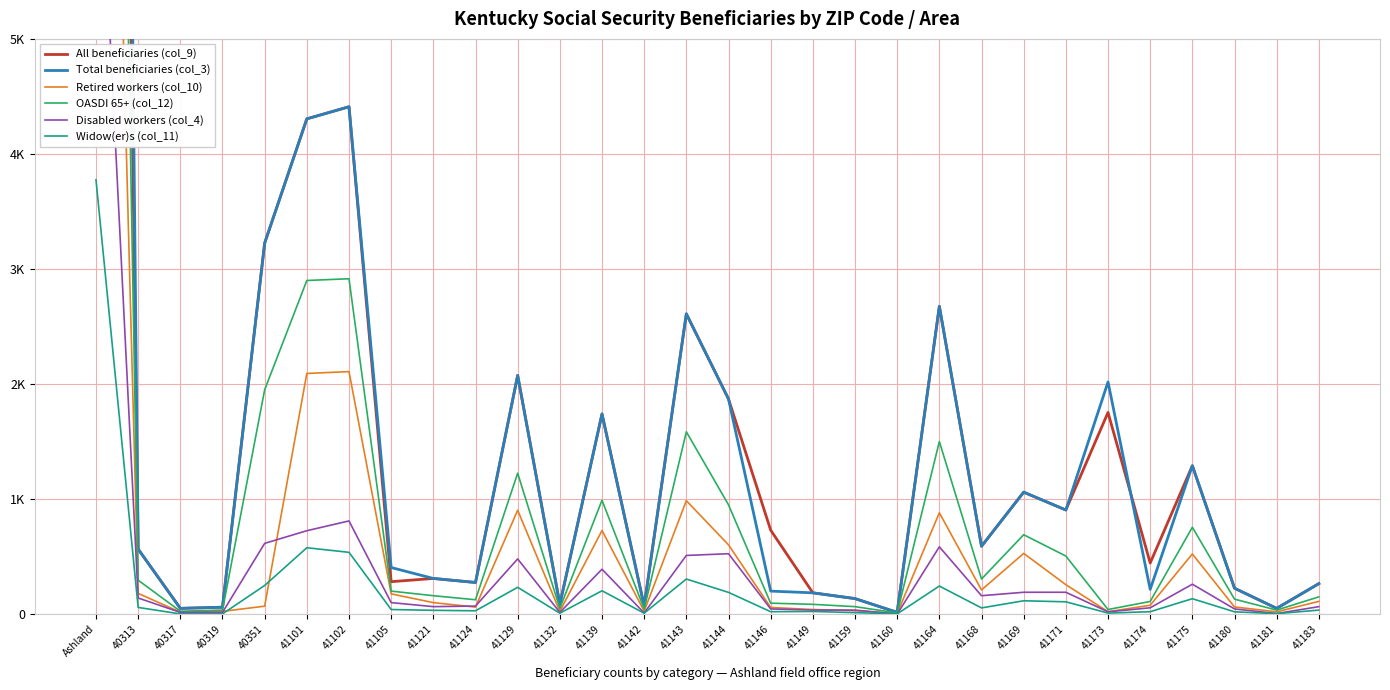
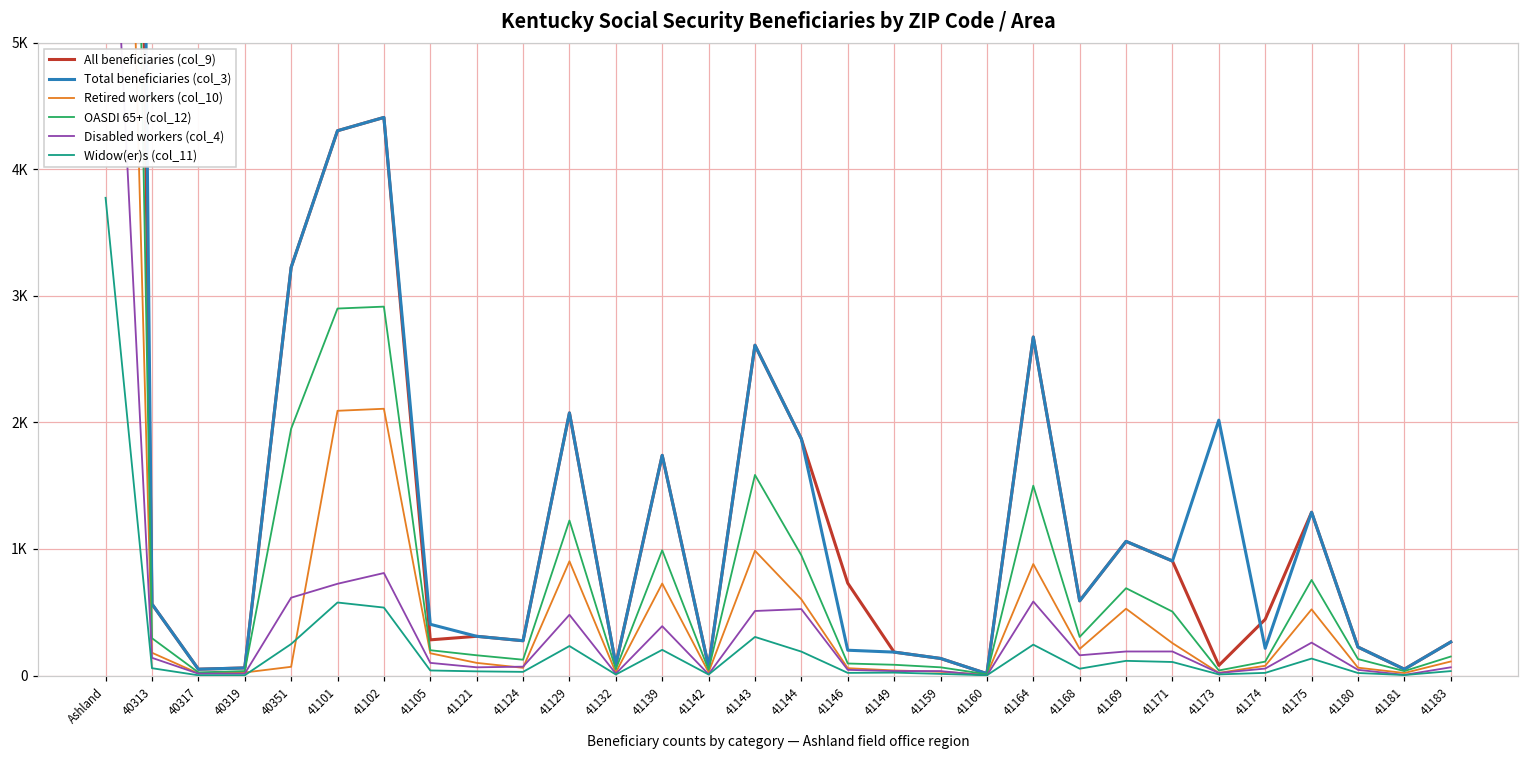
  {
    "All beneficiaries (col_9)": {
      "41105": 280,
      "41146": 730,
-     "41173": 1750,
+     "41173": 80,
      "41174": 440
    },
    "Total beneficiaries (col_3)": {
      "41105": 410,
      "41146": 200,
      "41173": 2020,
      "41174": 220
    },
    "Retired workers (col_10)": {
      "40313": 180,
      "40351": 70,
      "41101": 2090,
      "41102": 2110,
      "41105": 180,
      "41121": 100,
      "41129": 900,
      "41139": 730,
      "41143": 990,
      "41144": 600,
      "41164": 880,
      "41168": 210,
      "41169": 530,
      "41171": 260,
      "41175": 520,
      "41183": 110
    },
    "Disabled workers (col_4)": {
      "40313": 140,
      "40351": 620,
      "41101": 730,
      "41102": 810,
      "41105": 100,
      "41121": 70,
      "41129": 480,
      "41139": 390,
      "41143": 510,
      "41144": 530,
      "41164": 590,
      "41168": 160,
      "41169": 190,
      "41171": 190,
      "41175": 260,
      "41183": 70
    }
  }
